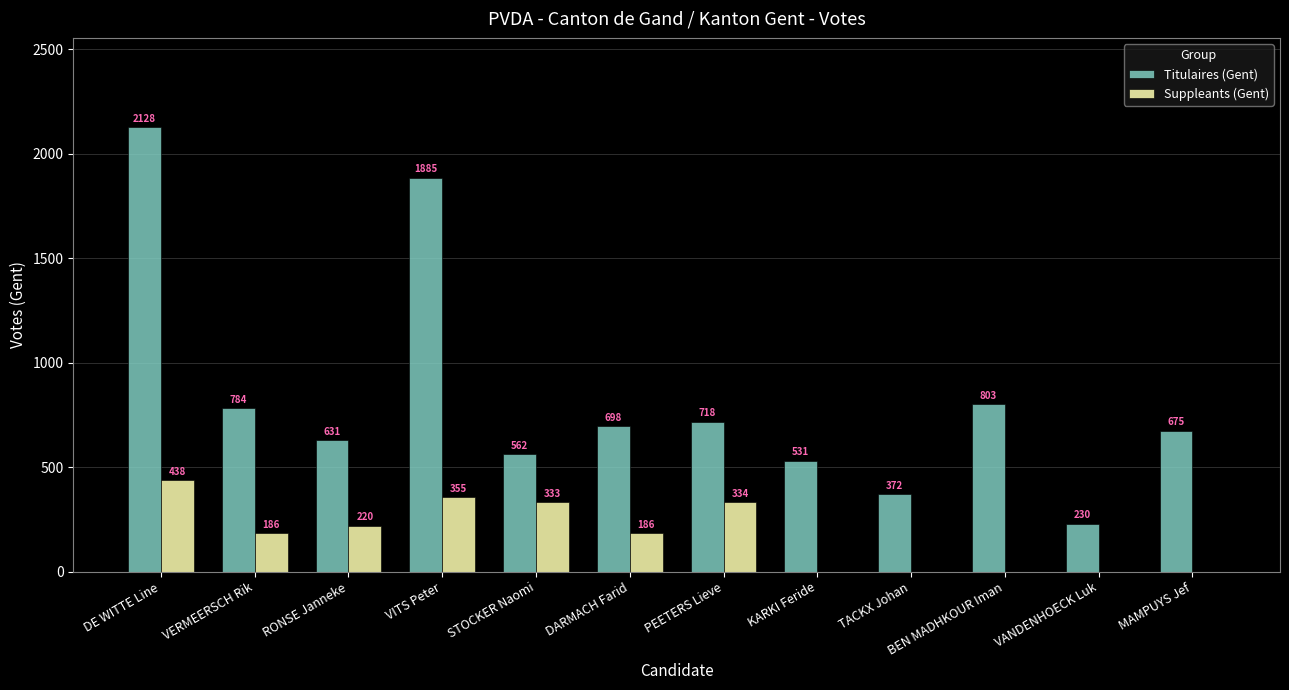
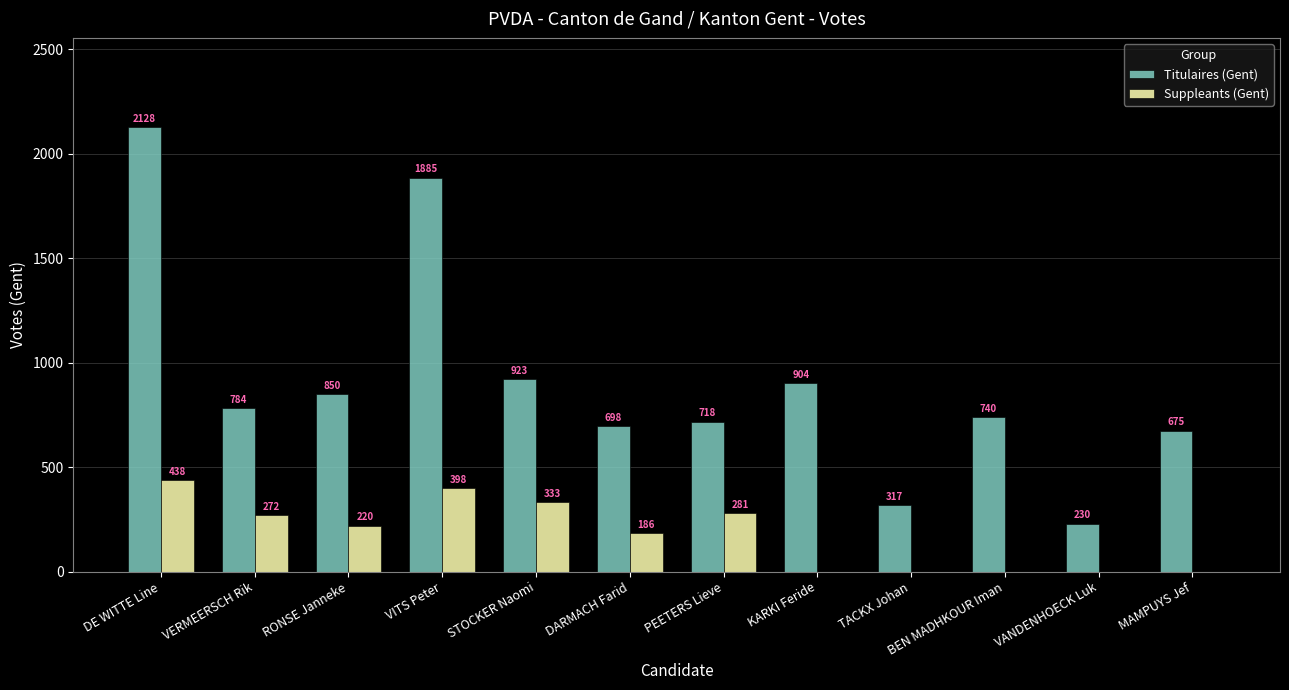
  {
    "Titulaires (Gent)": {
      "DE WITTE Line": 2128,
      "VERMEERSCH Rik": 784,
-     "RONSE Janneke": 631,
+     "RONSE Janneke": 850,
      "VITS Peter": 1885,
-     "STOCKER Naomi": 562,
+     "STOCKER Naomi": 923,
      "DARMACH Farid": 698,
      "PEETERS Lieve": 718,
-     "KARKI Feride": 531,
-     "TACKX Johan": 372,
-     "BEN MADHKOUR Iman": 803,
+     "KARKI Feride": 904,
+     "TACKX Johan": 317,
+     "BEN MADHKOUR Iman": 740,
      "VANDENHOECK Luk": 230,
      "MAMPUYS Jef": 675
    },
    "Suppleants (Gent)": {
      "DE WITTE Line": 438,
-     "VERMEERSCH Rik": 186,
+     "VERMEERSCH Rik": 272,
      "RONSE Janneke": 220,
-     "VITS Peter": 355,
+     "VITS Peter": 398,
      "STOCKER Naomi": 333,
      "DARMACH Farid": 186,
-     "PEETERS Lieve": 334
+     "PEETERS Lieve": 281
    }
  }
